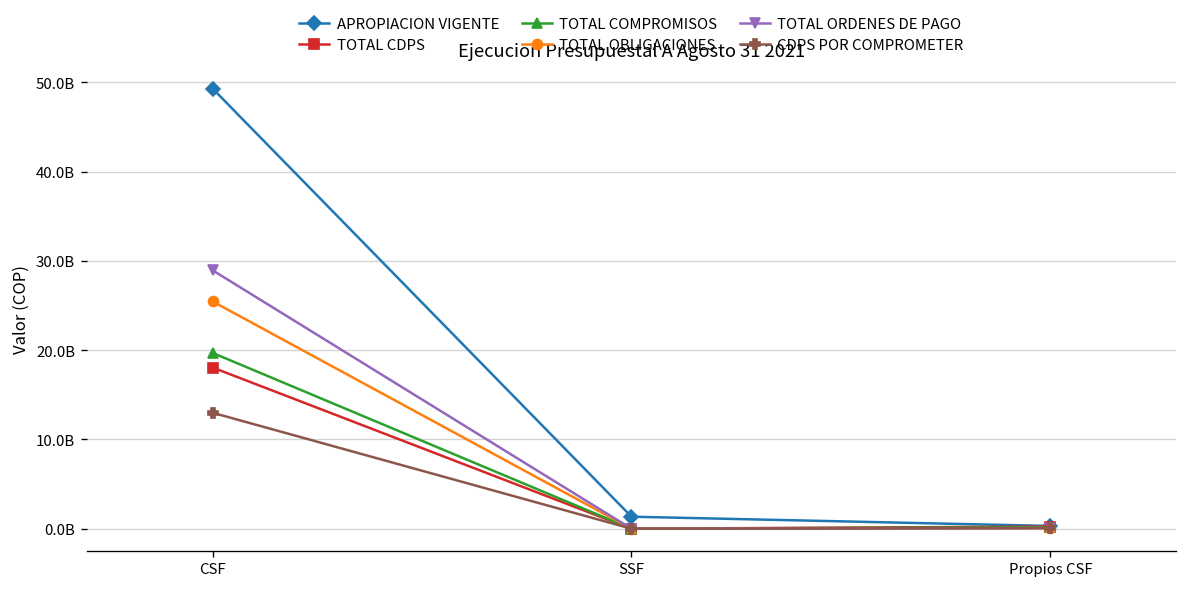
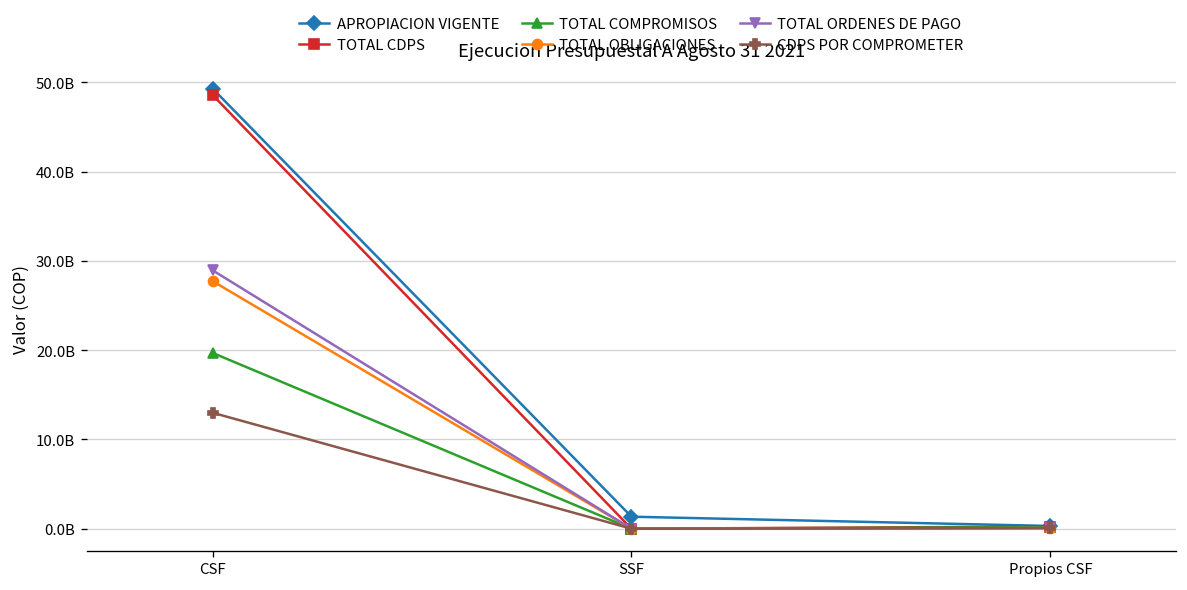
  {
    "APROPIACION VIGENTE": {
      "CSF": 49000000000,
      "SSF": 1000000000
    },
    "TOTAL CDPS": {
-     "CSF": 18000000000
+     "CSF": 49000000000
    },
    "TOTAL COMPROMISOS": {
      "CSF": 20000000000
    },
    "TOTAL OBLIGACIONES": {
-     "CSF": 25000000000
+     "CSF": 28000000000
    },
    "TOTAL ORDENES DE PAGO": {
      "CSF": 29000000000
    },
    "CDPS POR COMPROMETER": {
      "CSF": 13000000000
    }
  }
